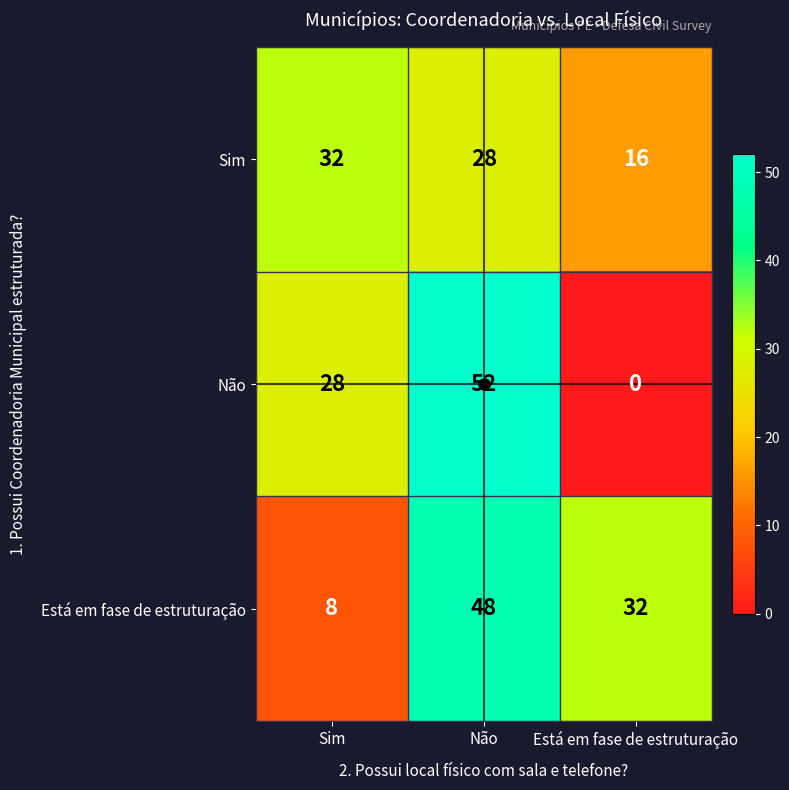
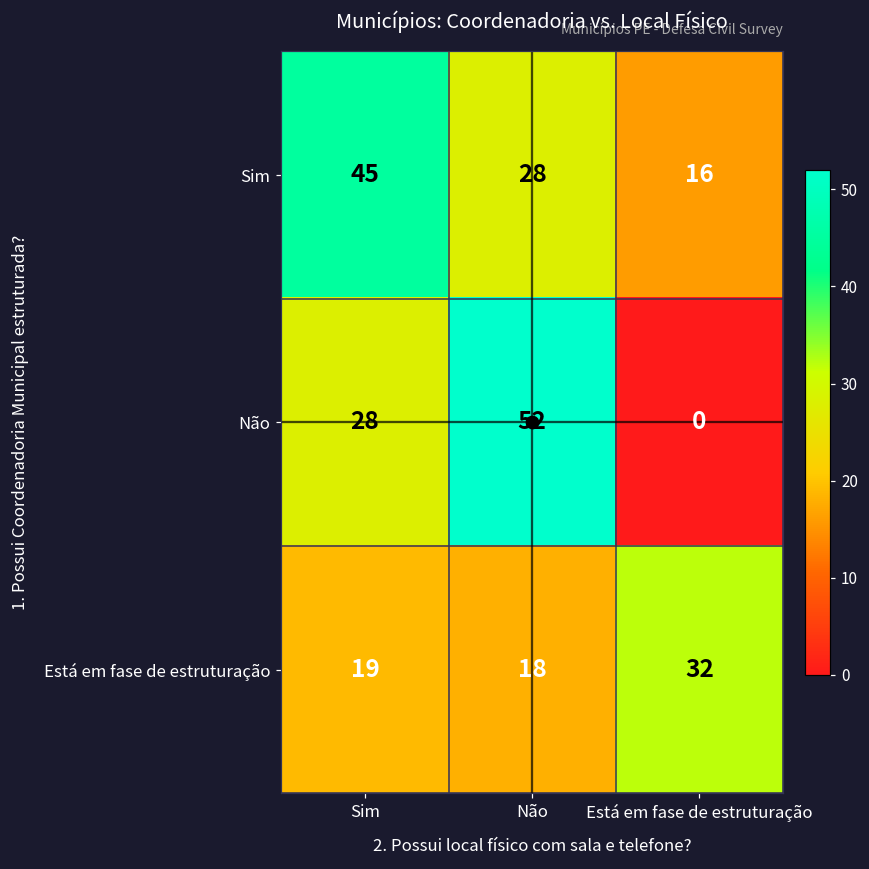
  {
    "Sim": {
-     "Sim": 32,
+     "Sim": 45,
      "Não": 28,
      "Está em fase de estruturação": 16
    },
    "Não": {
      "Sim": 28,
      "Está em fase de estruturação": 0
    },
    "Está em fase de estruturação": {
-     "Sim": 8,
-     "Não": 48,
+     "Sim": 19,
+     "Não": 18,
      "Está em fase de estruturação": 32
    }
  }
